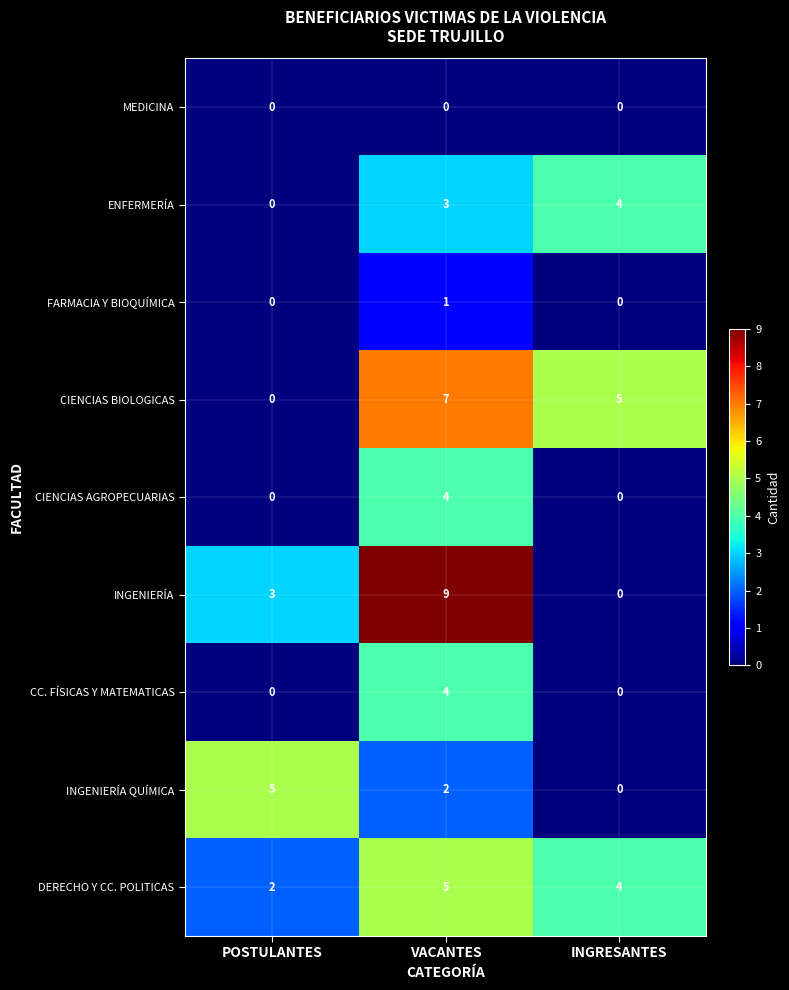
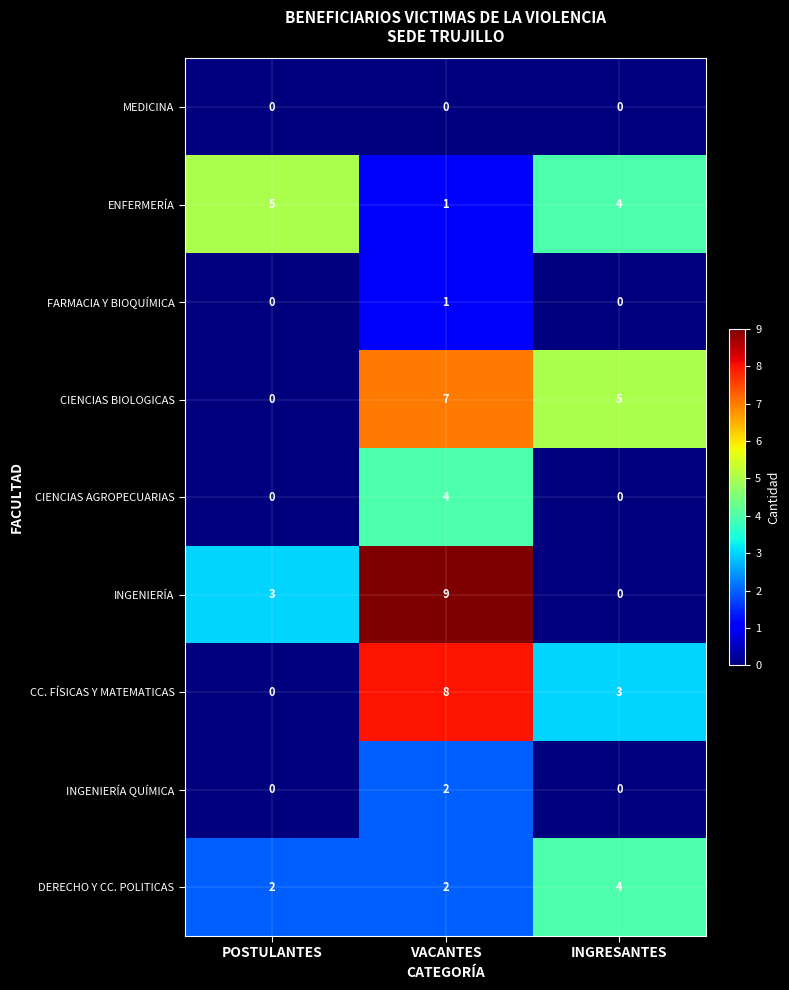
  {
    "MEDICINA": {
      "POSTULANTES": 0,
      "VACANTES": 0,
      "INGRESANTES": 0
    },
    "ENFERMERÍA": {
-     "POSTULANTES": 0,
-     "VACANTES": 3,
+     "POSTULANTES": 5,
+     "VACANTES": 1,
      "INGRESANTES": 4
    },
    "FARMACIA Y BIOQUÍMICA": {
      "POSTULANTES": 0,
      "VACANTES": 1,
      "INGRESANTES": 0
    },
    "CIENCIAS BIOLOGICAS": {
      "POSTULANTES": 0,
      "VACANTES": 7,
      "INGRESANTES": 5
    },
    "CIENCIAS AGROPECUARIAS": {
      "POSTULANTES": 0,
      "VACANTES": 4,
      "INGRESANTES": 0
    },
    "INGENIERÍA": {
      "POSTULANTES": 3,
      "VACANTES": 9,
      "INGRESANTES": 0
    },
    "CC. FÍSICAS Y MATEMATICAS": {
      "POSTULANTES": 0,
-     "VACANTES": 4,
-     "INGRESANTES": 0
+     "VACANTES": 8,
+     "INGRESANTES": 3
    },
    "INGENIERÍA QUÍMICA": {
-     "POSTULANTES": 5,
+     "POSTULANTES": 0,
      "VACANTES": 2,
      "INGRESANTES": 0
    },
    "DERECHO Y CC. POLITICAS": {
      "POSTULANTES": 2,
-     "VACANTES": 5,
+     "VACANTES": 2,
      "INGRESANTES": 4
    }
  }
